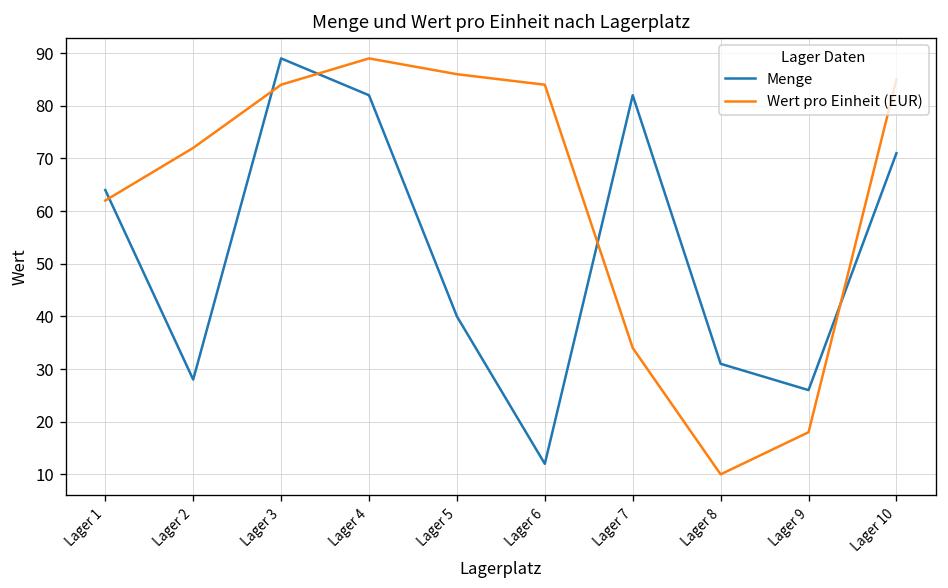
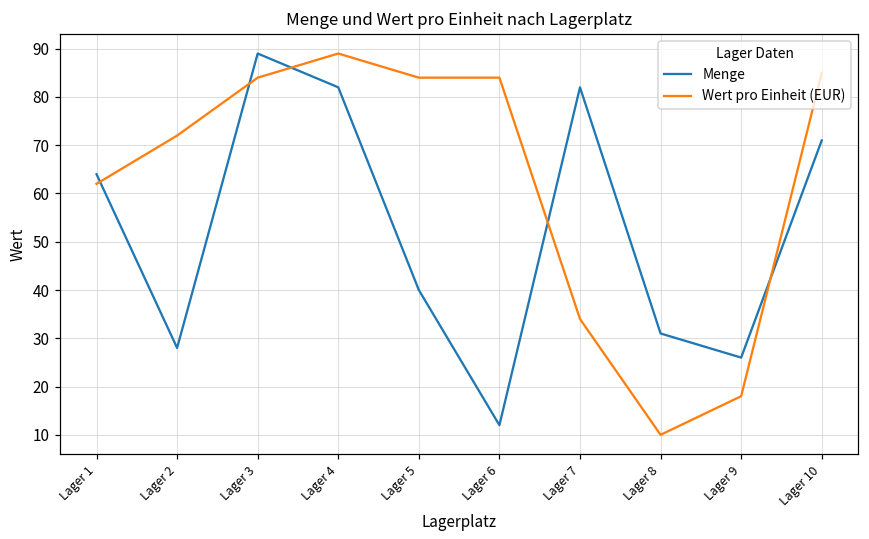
  {
    "Menge": {
      "Lager 1": 64,
      "Lager 2": 28,
      "Lager 3": 89,
      "Lager 4": 82,
      "Lager 5": 40,
      "Lager 6": 12,
      "Lager 7": 82,
      "Lager 8": 31,
      "Lager 9": 26,
      "Lager 10": 71
    },
    "Wert pro Einheit (EUR)": {
      "Lager 1": 62,
      "Lager 2": 72,
      "Lager 3": 84,
      "Lager 4": 89,
-     "Lager 5": 86,
+     "Lager 5": 84,
      "Lager 6": 84,
      "Lager 7": 34,
      "Lager 8": 10,
      "Lager 9": 18
    }
  }
